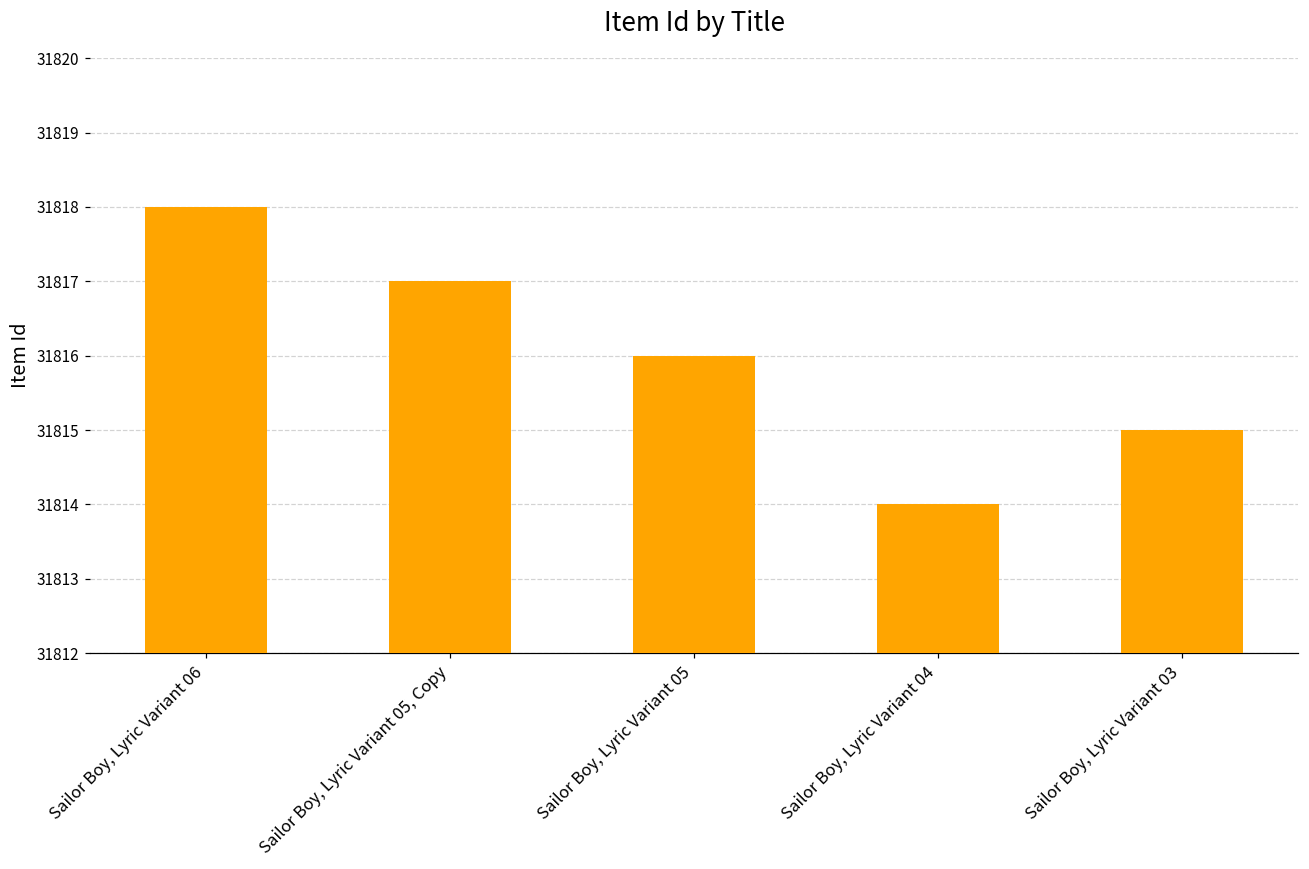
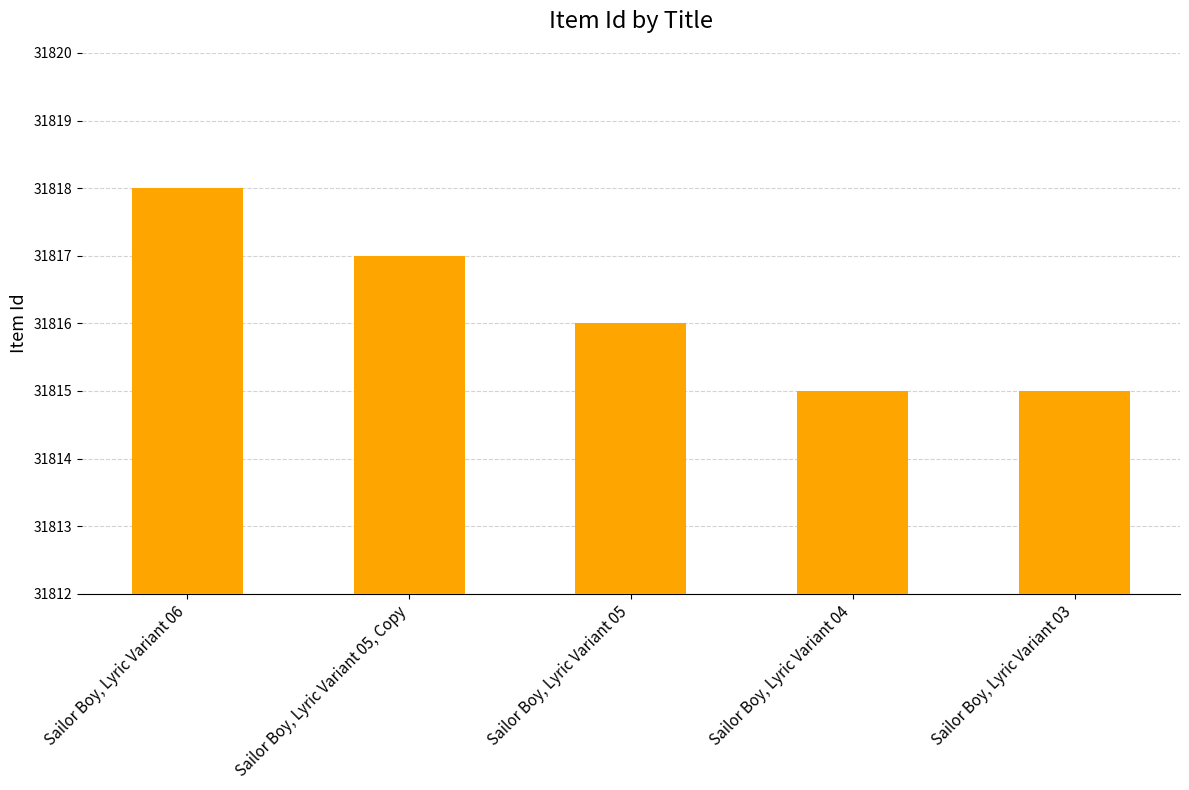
  {
    "Sailor Boy, Lyric Variant 06": 31818,
    "Sailor Boy, Lyric Variant 05, Copy": 31817,
    "Sailor Boy, Lyric Variant 05": 31816,
-   "Sailor Boy, Lyric Variant 04": 31814,
+   "Sailor Boy, Lyric Variant 04": 31815,
    "Sailor Boy, Lyric Variant 03": 31815
  }
